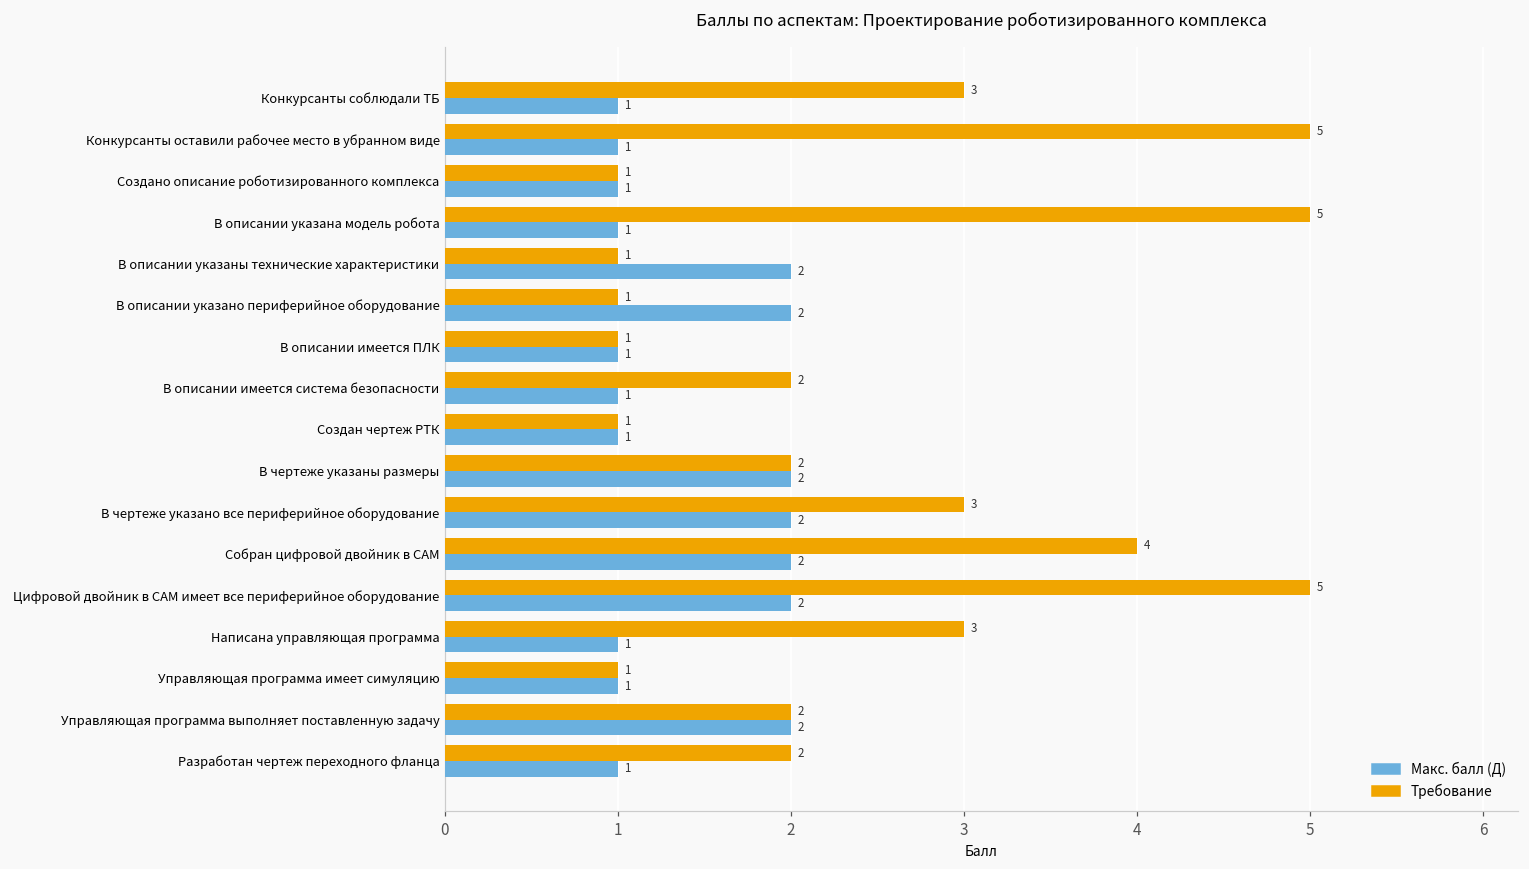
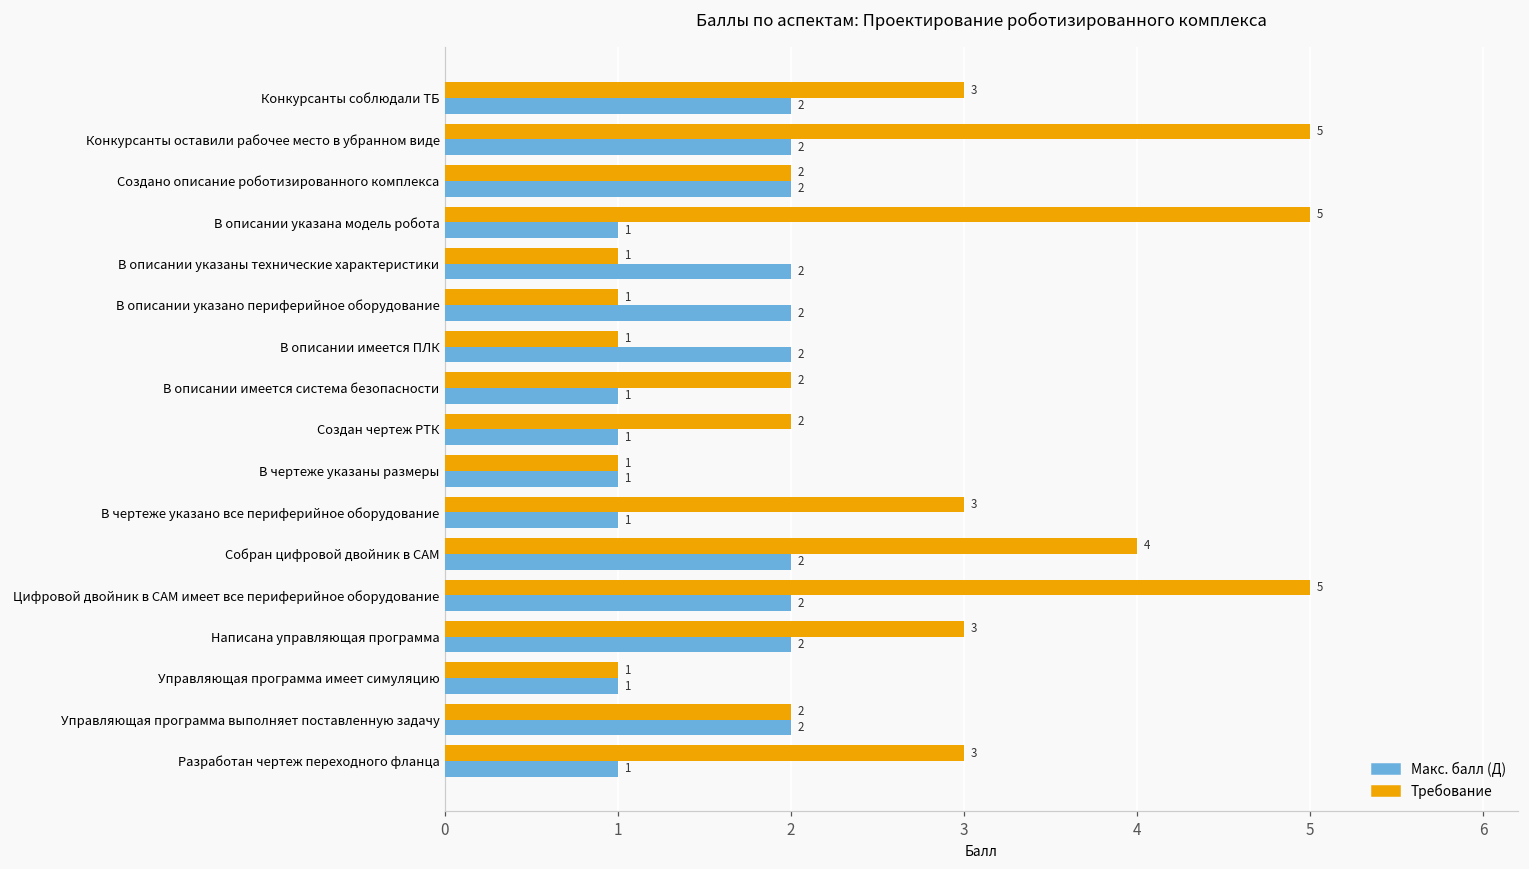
  {
    "Макс. балл (Д)": {
-     "Конкурсанты соблюдали ТБ": 1,
-     "Конкурсанты оставили рабочее место в убранном виде": 1,
-     "Создано описание роботизированного комплекса": 1,
+     "Конкурсанты соблюдали ТБ": 2,
+     "Конкурсанты оставили рабочее место в убранном виде": 2,
+     "Создано описание роботизированного комплекса": 2,
      "В описании указана модель робота": 1,
      "В описании указаны технические характеристики": 2,
      "В описании указано периферийное оборудование": 2,
-     "В описании имеется ПЛК": 1,
+     "В описании имеется ПЛК": 2,
      "В описании имеется система безопасности": 1,
      "Создан чертеж РТК": 1,
-     "В чертеже указаны размеры": 2,
-     "В чертеже указано все периферийное оборудование": 2,
+     "В чертеже указаны размеры": 1,
+     "В чертеже указано все периферийное оборудование": 1,
      "Собран цифровой двойник в САМ": 2,
      "Цифровой двойник в САМ имеет все периферийное оборудование": 2,
-     "Написана управляющая программа": 1,
+     "Написана управляющая программа": 2,
      "Управляющая программа имеет симуляцию": 1,
      "Управляющая программа выполняет поставленную задачу": 2,
      "Разработан чертеж переходного фланца": 1
    },
    "Требование": {
      "Конкурсанты соблюдали ТБ": 3,
      "Конкурсанты оставили рабочее место в убранном виде": 5,
-     "Создано описание роботизированного комплекса": 1,
+     "Создано описание роботизированного комплекса": 2,
      "В описании указана модель робота": 5,
      "В описании указаны технические характеристики": 1,
      "В описании указано периферийное оборудование": 1,
      "В описании имеется ПЛК": 1,
      "В описании имеется система безопасности": 2,
-     "Создан чертеж РТК": 1,
-     "В чертеже указаны размеры": 2,
+     "Создан чертеж РТК": 2,
+     "В чертеже указаны размеры": 1,
      "В чертеже указано все периферийное оборудование": 3,
      "Собран цифровой двойник в САМ": 4,
      "Цифровой двойник в САМ имеет все периферийное оборудование": 5,
      "Написана управляющая программа": 3,
      "Управляющая программа имеет симуляцию": 1,
      "Управляющая программа выполняет поставленную задачу": 2,
-     "Разработан чертеж переходного фланца": 2
+     "Разработан чертеж переходного фланца": 3
    }
  }
